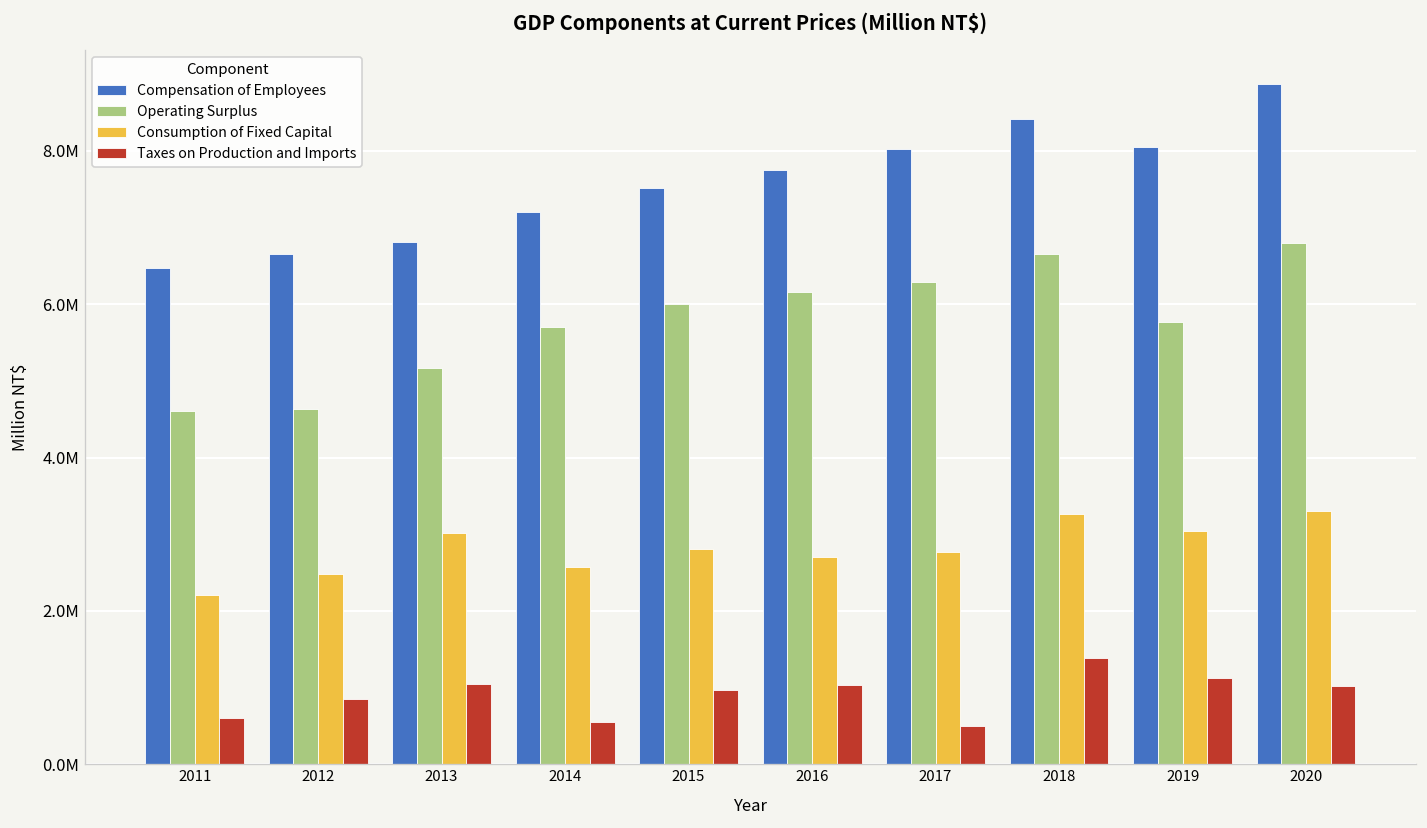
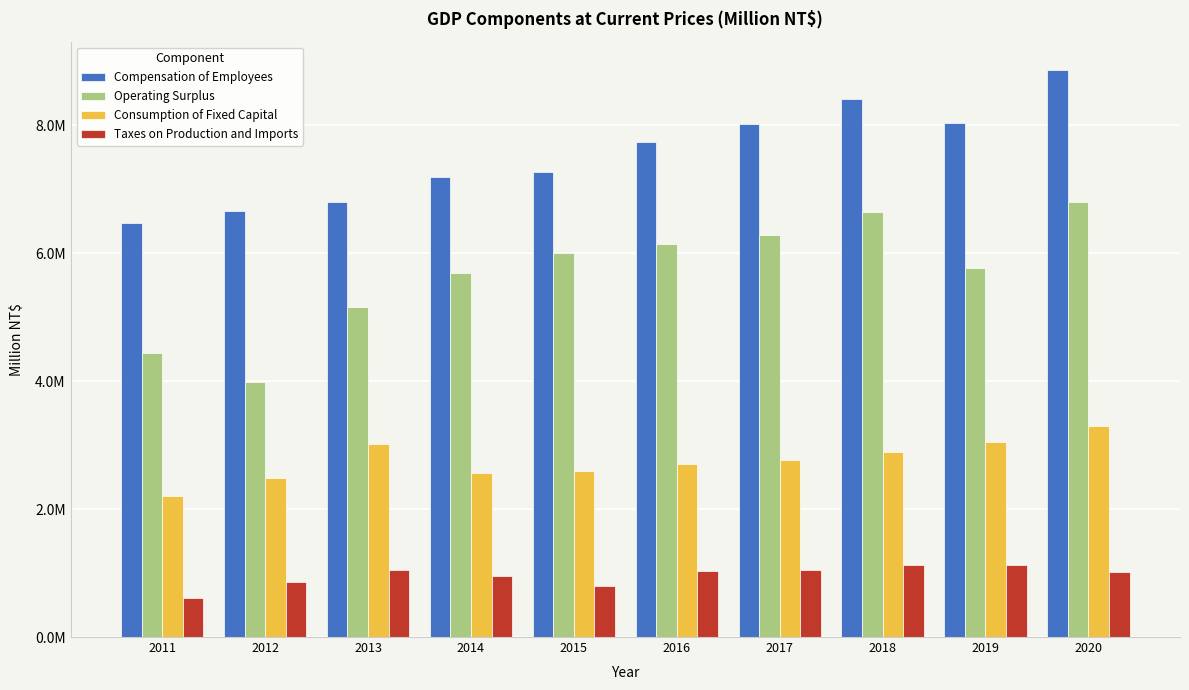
  {
    "Compensation of Employees": {
      "2011": 6500000,
      "2012": 6700000,
      "2013": 6800000,
      "2014": 7200000,
-     "2015": 7500000,
+     "2015": 7300000,
      "2016": 7700000,
      "2017": 8000000,
      "2018": 8400000,
      "2019": 8000000,
      "2020": 8900000
    },
    "Operating Surplus": {
-     "2011": 4600000,
-     "2012": 4600000,
+     "2011": 4400000,
+     "2012": 4000000,
      "2013": 5200000,
      "2014": 5700000,
      "2015": 6000000,
      "2016": 6200000,
      "2017": 6300000,
      "2018": 6700000,
      "2019": 5800000,
      "2020": 6800000
    },
    "Consumption of Fixed Capital": {
      "2011": 2200000,
      "2012": 2500000,
      "2013": 3000000,
      "2014": 2600000,
-     "2015": 2800000,
+     "2015": 2600000,
      "2016": 2700000,
      "2017": 2800000,
-     "2018": 3300000,
+     "2018": 2900000,
      "2019": 3000000,
      "2020": 3300000
    },
    "Taxes on Production and Imports": {
      "2011": 600000,
      "2012": 900000,
      "2013": 1100000,
-     "2014": 600000,
-     "2015": 1000000,
+     "2014": 1000000,
+     "2015": 800000,
      "2016": 1000000,
-     "2017": 500000,
-     "2018": 1400000,
+     "2017": 1100000,
+     "2018": 1100000,
      "2019": 1100000,
      "2020": 1000000
    }
  }
